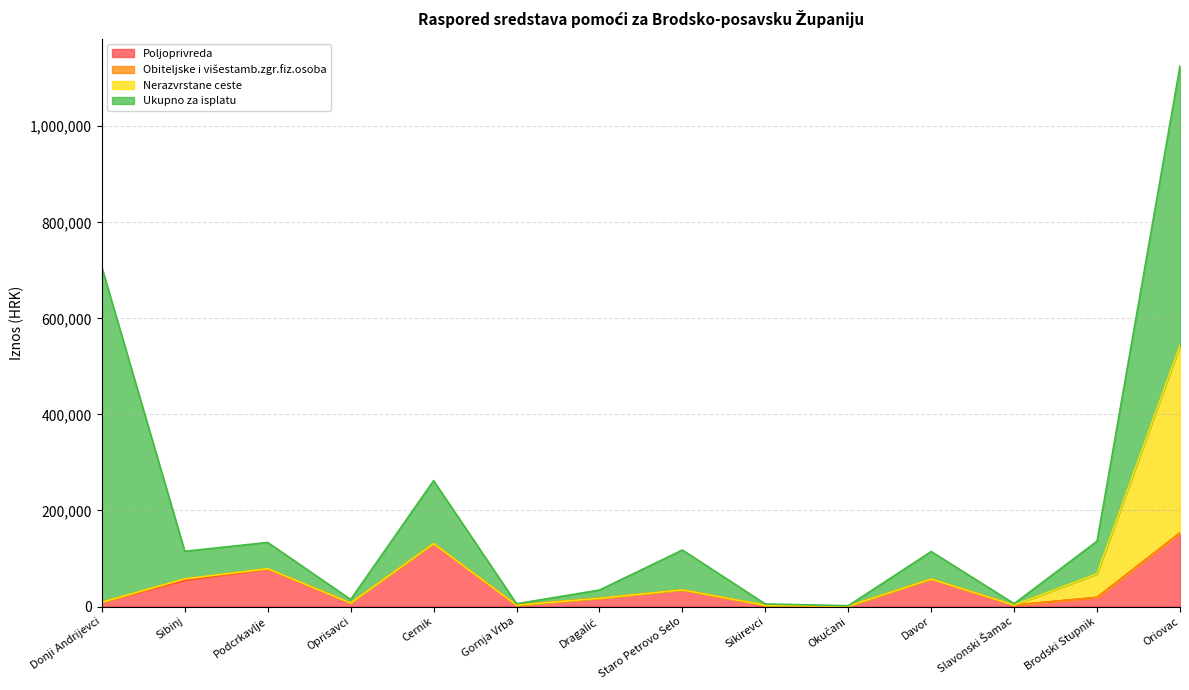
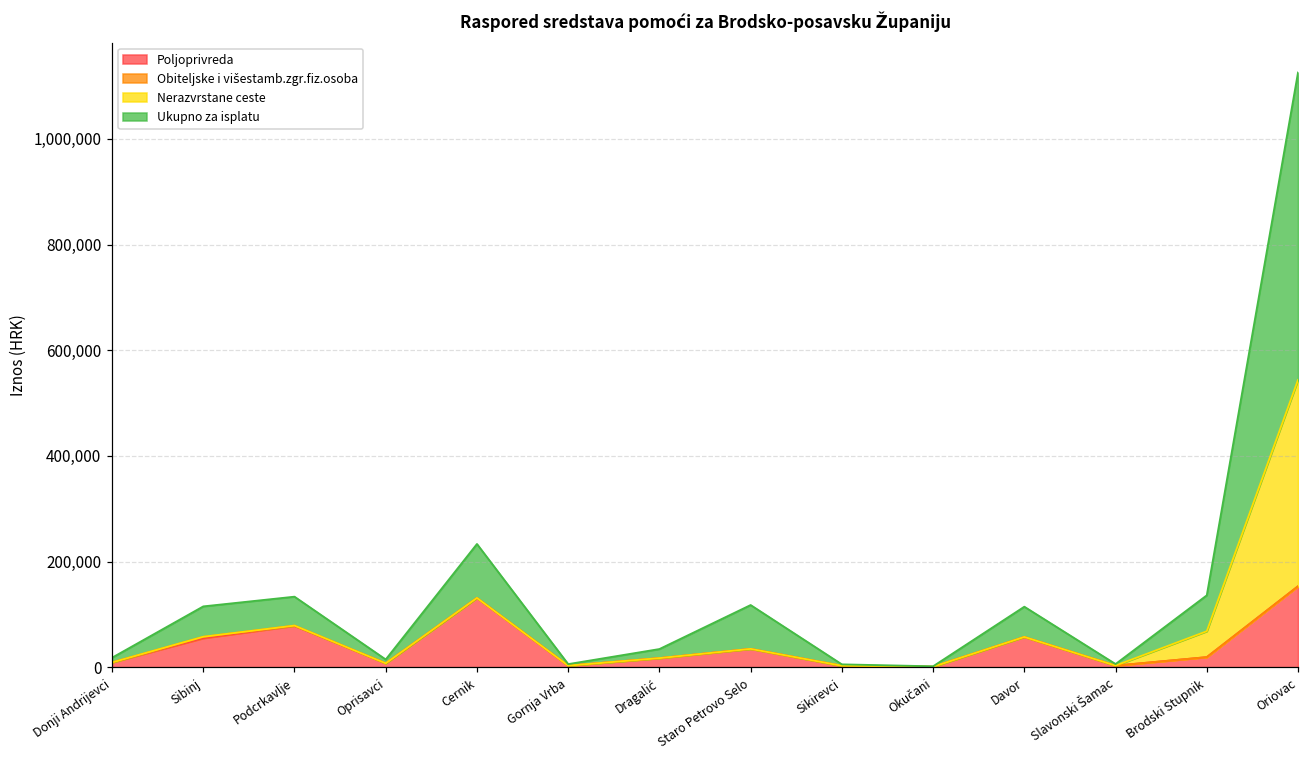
  {
    "Nerazvrstane ceste": {
      "Brodski Stupnik": "50,000",
      "Oriovac": "390,000"
    },
    "Ukupno za isplatu": {
-     "Donji Andrijevci": "700,000",
+     "Donji Andrijevci": "10,000",
      "Sibinj": "60,000",
      "Podcrkavlje": "50,000",
      "Oprisavci": "10,000",
-     "Cernik": "130,000",
+     "Cernik": "100,000",
      "Dragalić": "20,000",
      "Staro Petrovo Selo": "80,000",
      "Davor": "60,000",
      "Brodski Stupnik": "70,000",
      "Oriovac": "580,000"
    }
  }
